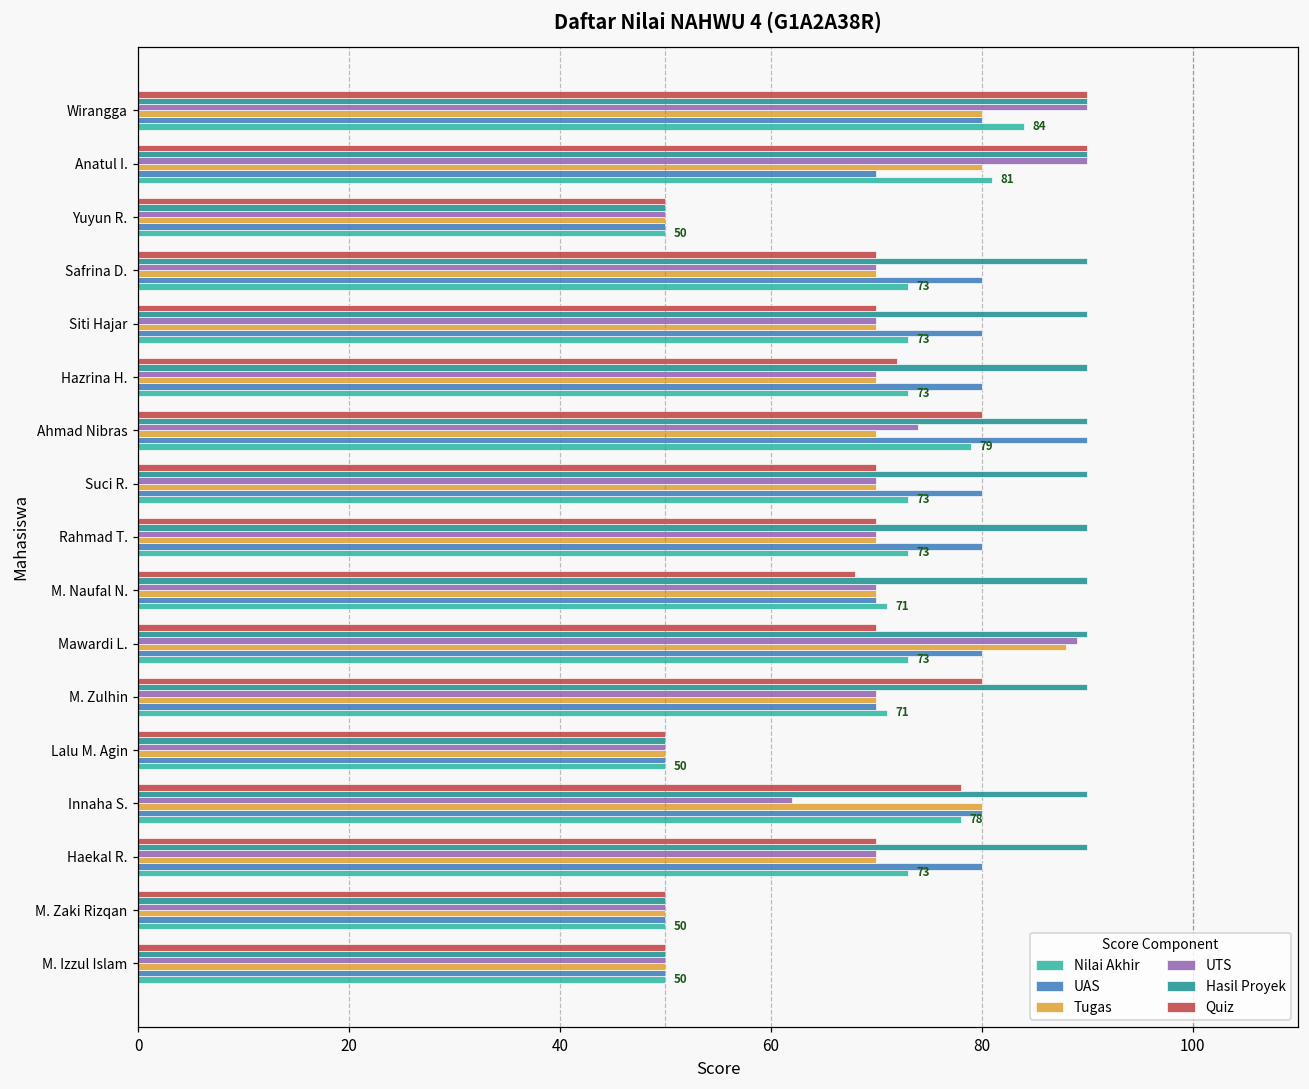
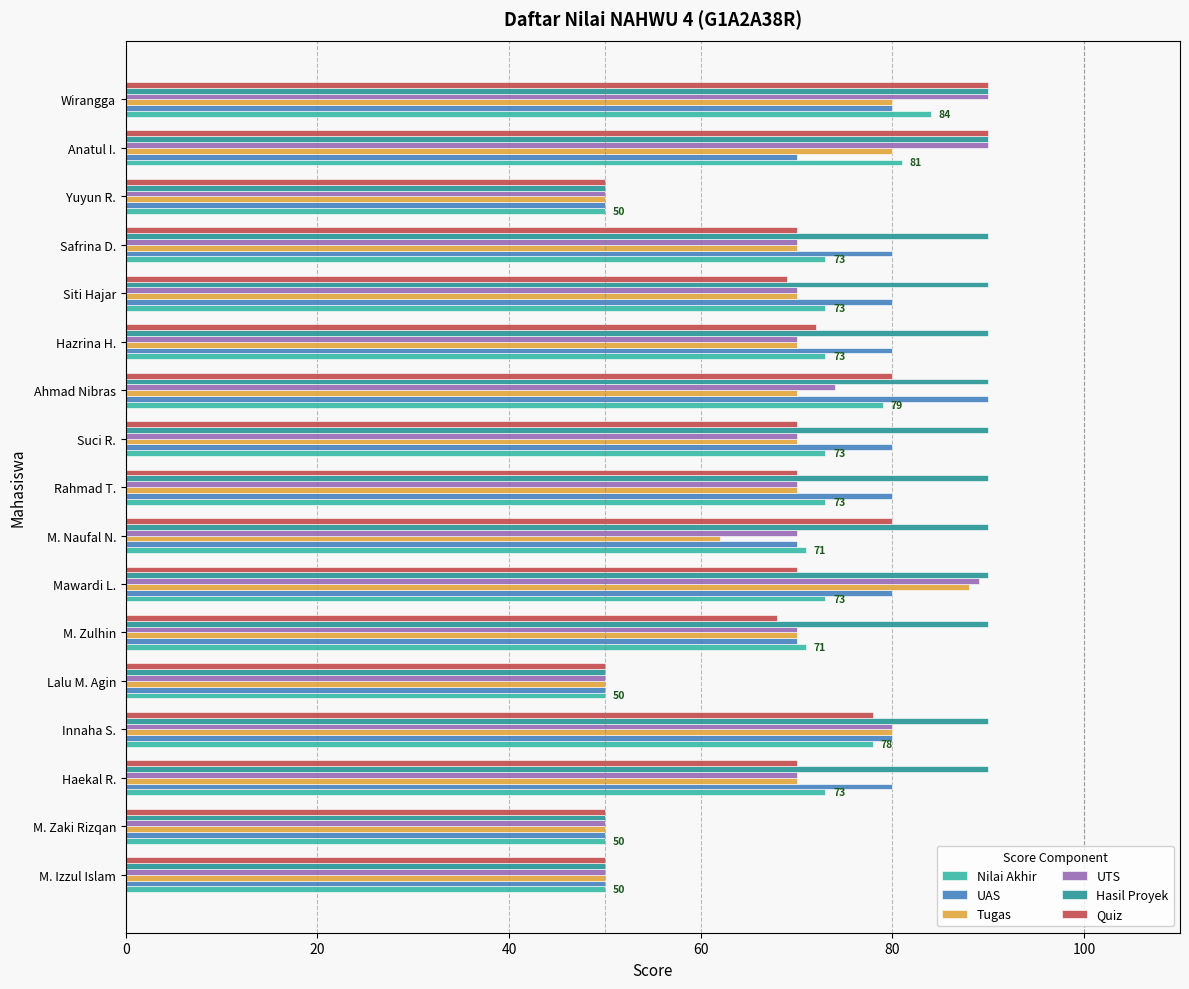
  {
    "Tugas": {
      "Wirangga": 80,
      "Anatul I.": 80,
      "Safrina D.": 70,
      "Siti Hajar": 70,
      "Hazrina H.": 70,
      "Ahmad Nibras": 70,
      "Suci R.": 70,
      "Rahmad T.": 70,
-     "M. Naufal N.": 70,
+     "M. Naufal N.": 62,
      "Mawardi L.": 88,
      "M. Zulhin": 70,
      "Innaha S.": 80,
      "Haekal R.": 70
    },
    "UTS": {
      "Wirangga": 90,
      "Anatul I.": 90,
      "Safrina D.": 70,
      "Siti Hajar": 70,
      "Hazrina H.": 70,
      "Ahmad Nibras": 74,
      "Suci R.": 70,
      "Rahmad T.": 70,
      "M. Naufal N.": 70,
      "Mawardi L.": 89,
      "M. Zulhin": 70,
-     "Innaha S.": 62,
+     "Innaha S.": 80,
      "Haekal R.": 70
    },
    "Quiz": {
      "Wirangga": 90,
      "Anatul I.": 90,
      "Safrina D.": 70,
-     "Siti Hajar": 70,
+     "Siti Hajar": 69,
      "Hazrina H.": 72,
      "Ahmad Nibras": 80,
      "Suci R.": 70,
      "Rahmad T.": 70,
-     "M. Naufal N.": 68,
+     "M. Naufal N.": 80,
      "Mawardi L.": 70,
-     "M. Zulhin": 80,
+     "M. Zulhin": 68,
      "Haekal R.": 70
    }
  }
